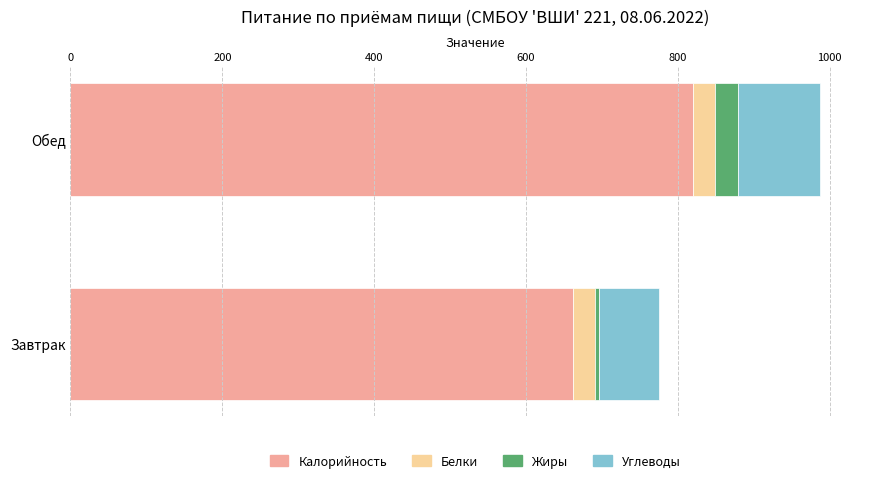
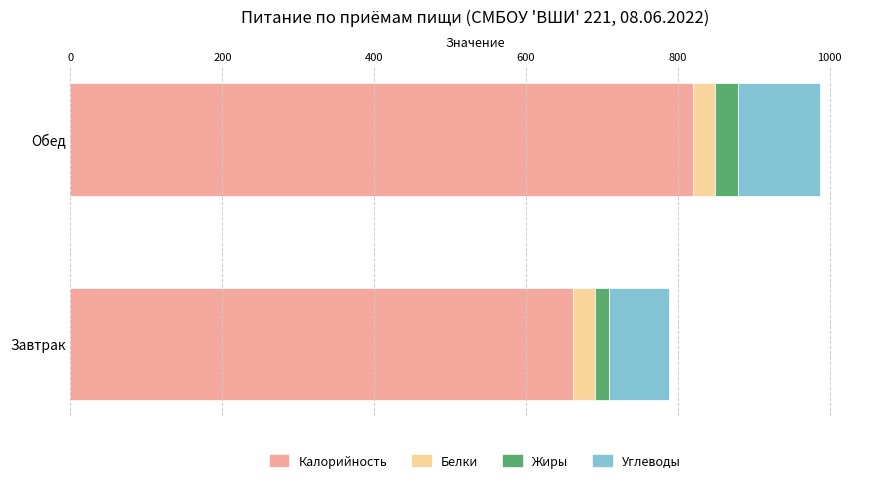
  {
    "Жиры": {
      "Обед": 30,
-     "Завтрак": 10
+     "Завтрак": 20
    },
    "Углеводы": {
      "Обед": 110,
      "Завтрак": 80
    }
  }
